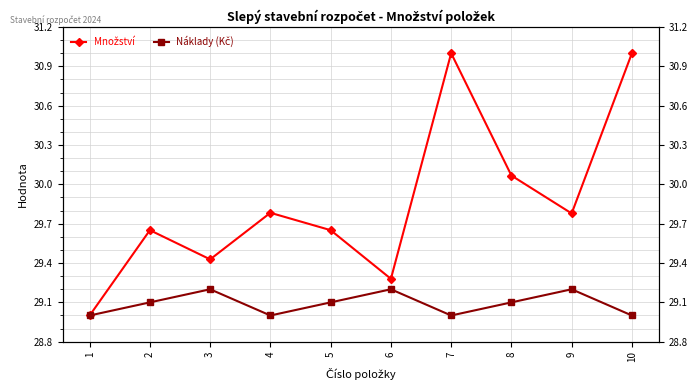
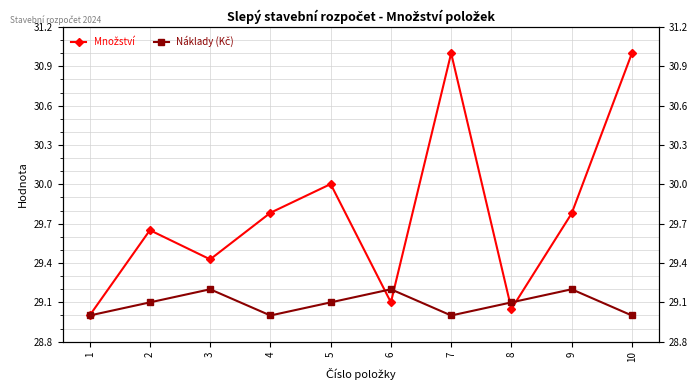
  {
    "Množství": {
      "2": 29.65,
      "3": 29.43,
      "4": 29.78,
-     "5": 29.65,
-     "6": 29.28,
+     "5": 30.00,
+     "6": 29.10,
      "7": 31.00,
-     "8": 30.07,
+     "8": 29.05,
      "9": 29.78,
      "10": 31.00
    },
    "Náklady (Kč)": {
      "2": 29.10,
      "3": 29.20,
      "4": 29.00,
      "5": 29.10,
      "6": 29.20,
      "7": 29.00,
      "8": 29.10,
      "9": 29.20,
      "10": 29.00
    }
  }
